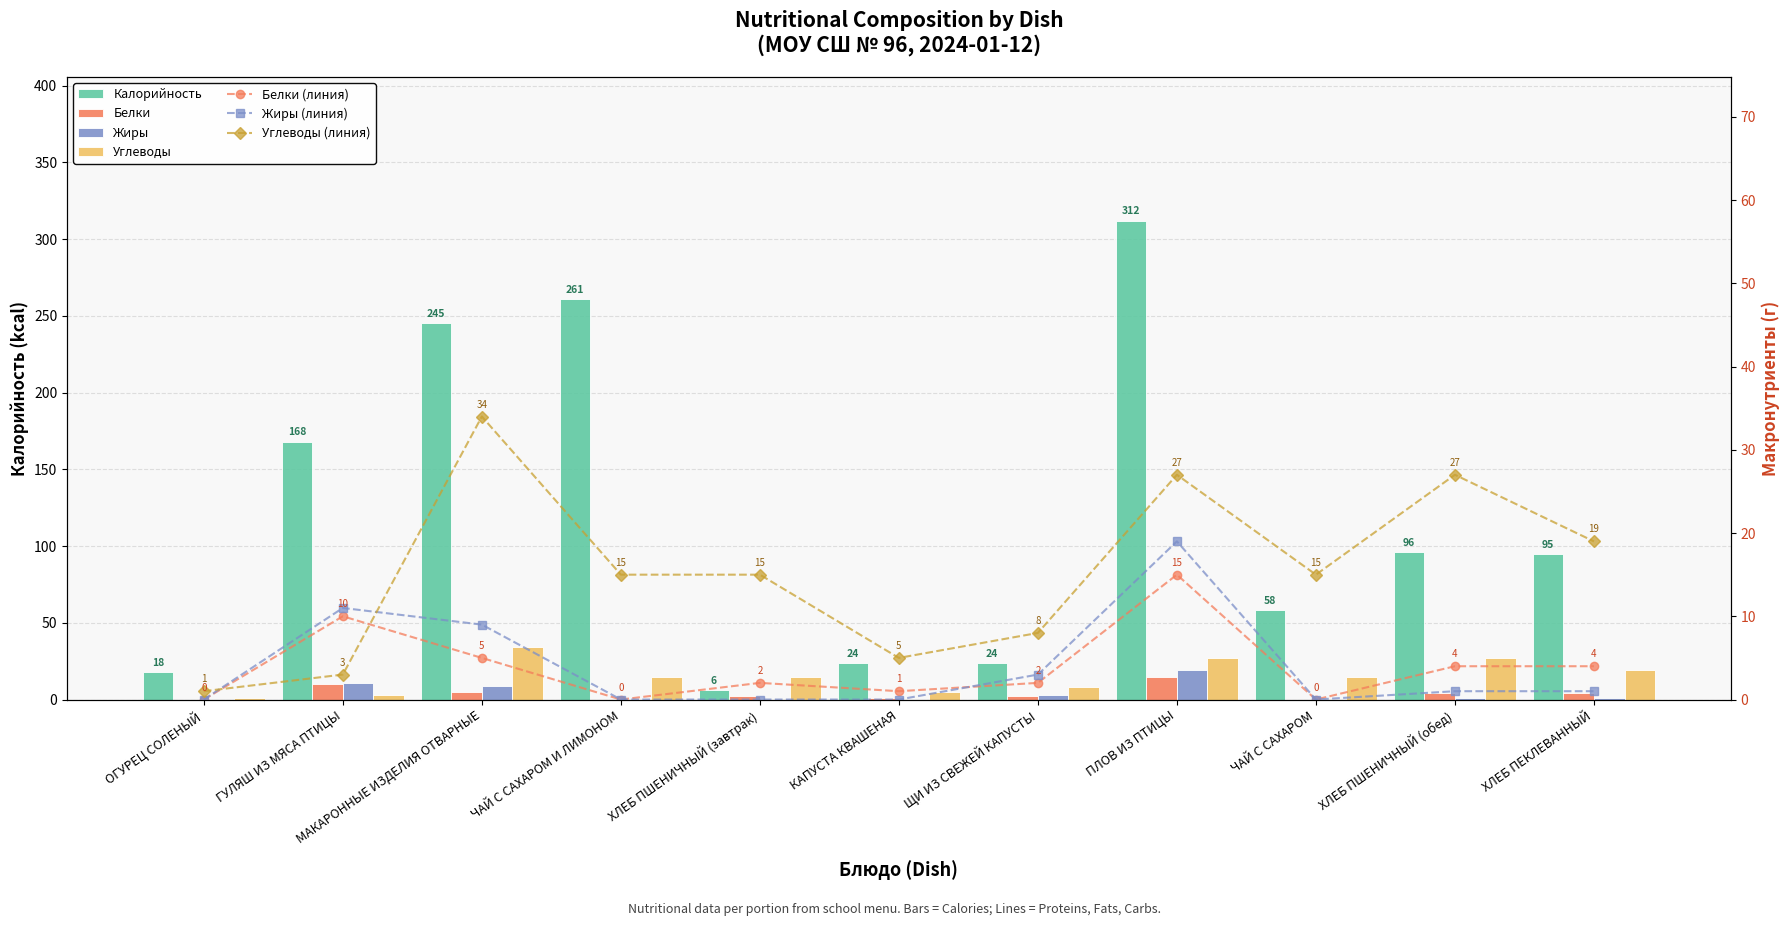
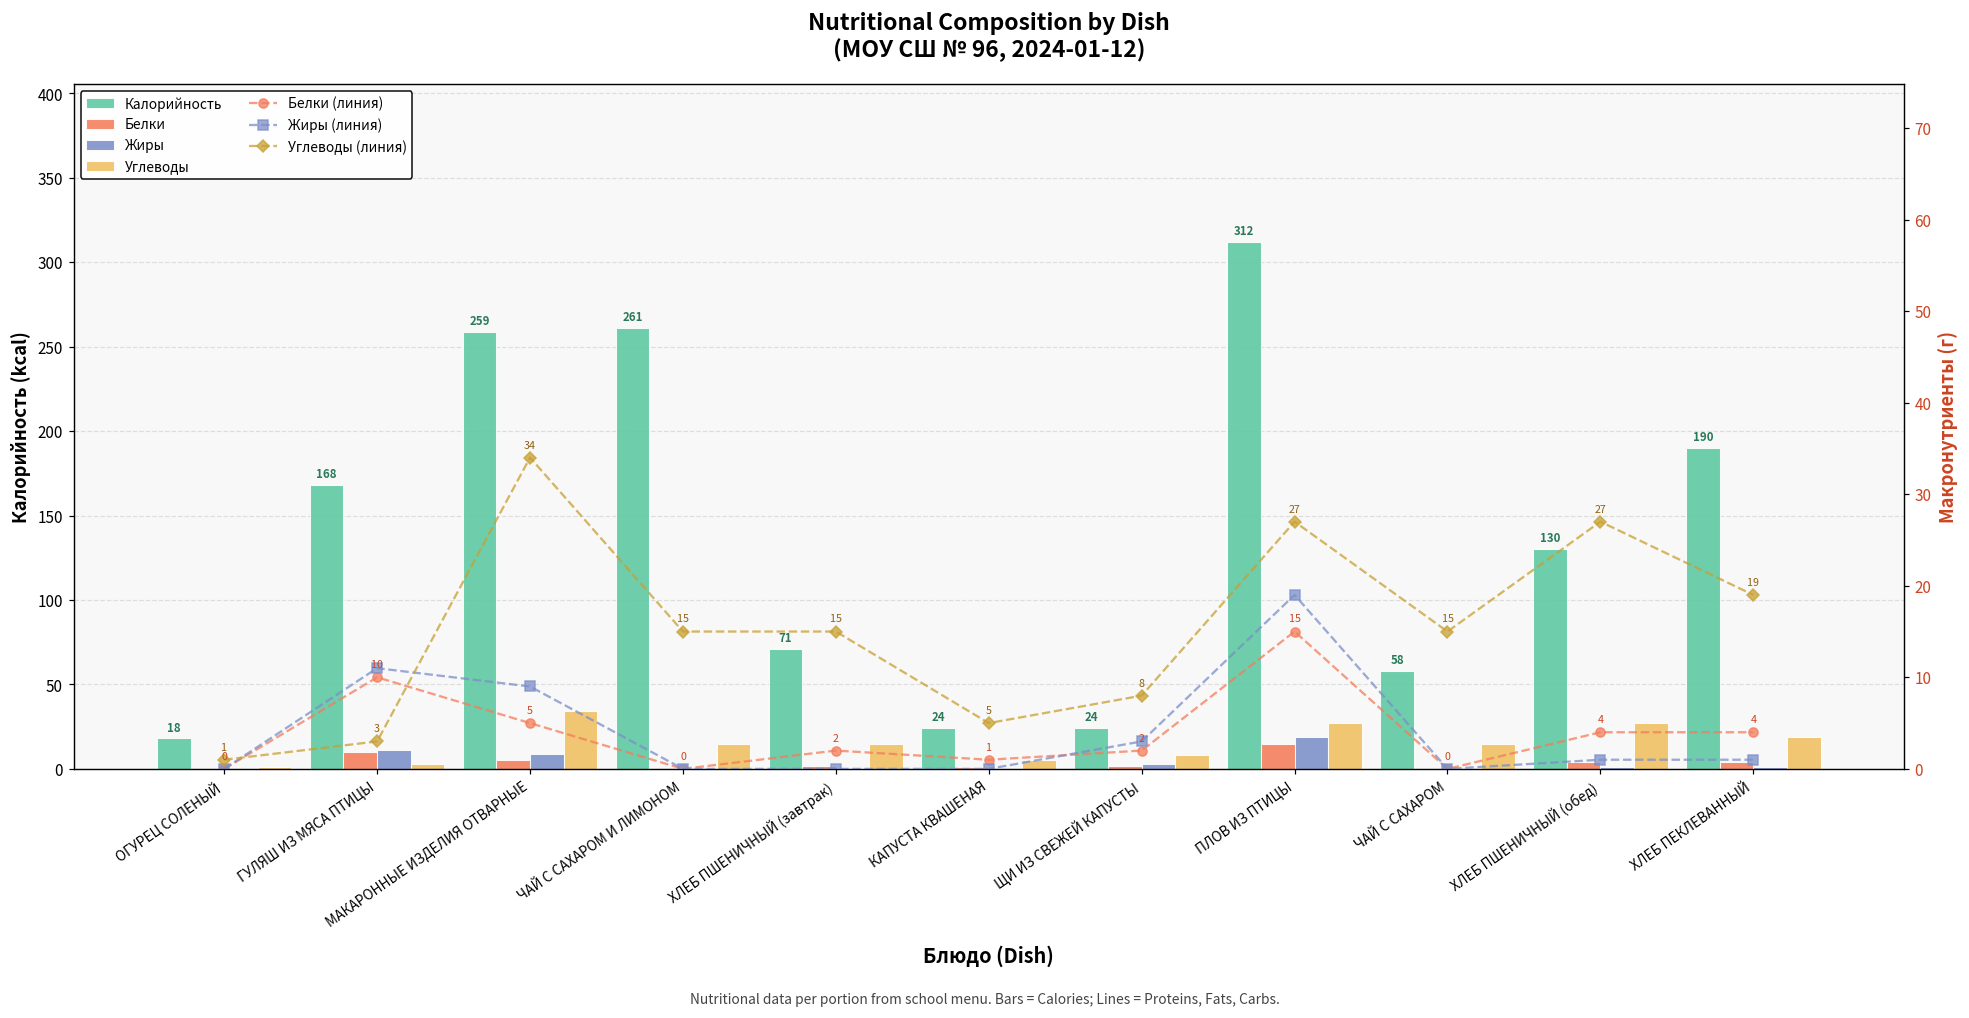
  {
    "Калорийность": {
      "ОГУРЕЦ СОЛЕНЫЙ": 18,
      "ГУЛЯШ ИЗ МЯСА ПТИЦЫ": 168,
-     "МАКАРОННЫЕ ИЗДЕЛИЯ ОТВАРНЫЕ": 245,
+     "МАКАРОННЫЕ ИЗДЕЛИЯ ОТВАРНЫЕ": 259,
      "ЧАЙ С САХАРОМ И ЛИМОНОМ": 261,
-     "ХЛЕБ ПШЕНИЧНЫЙ (завтрак)": 6,
+     "ХЛЕБ ПШЕНИЧНЫЙ (завтрак)": 71,
      "КАПУСТА КВАШЕНАЯ": 24,
      "ЩИ ИЗ СВЕЖЕЙ КАПУСТЫ": 24,
      "ПЛОВ ИЗ ПТИЦЫ": 312,
      "ЧАЙ С САХАРОМ": 58,
-     "ХЛЕБ ПШЕНИЧНЫЙ (обед)": 96,
-     "ХЛЕБ ПЕКЛЕВАННЫЙ": 95
+     "ХЛЕБ ПШЕНИЧНЫЙ (обед)": 130,
+     "ХЛЕБ ПЕКЛЕВАННЫЙ": 190
    }
  }
